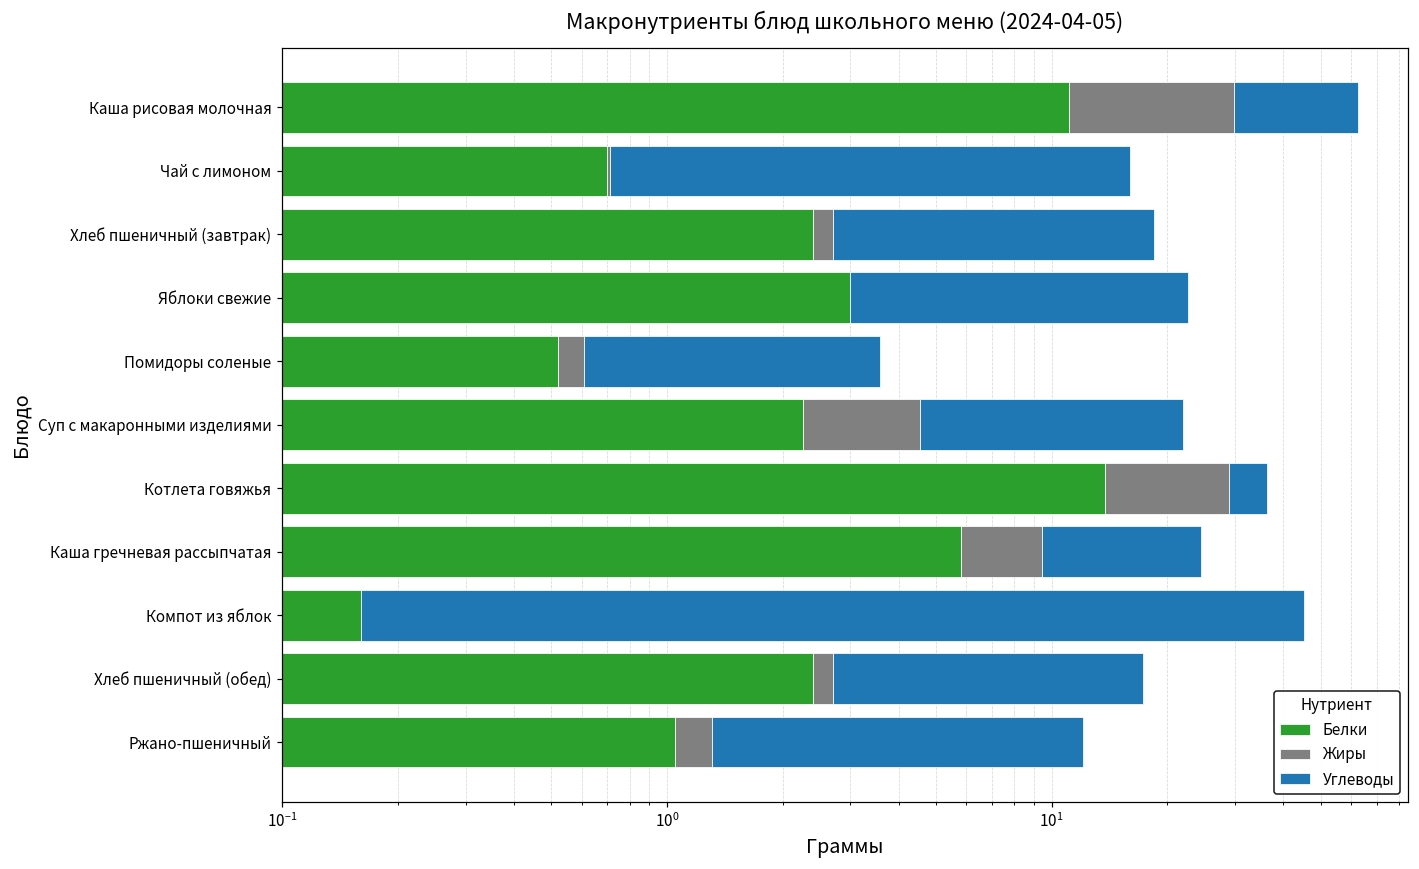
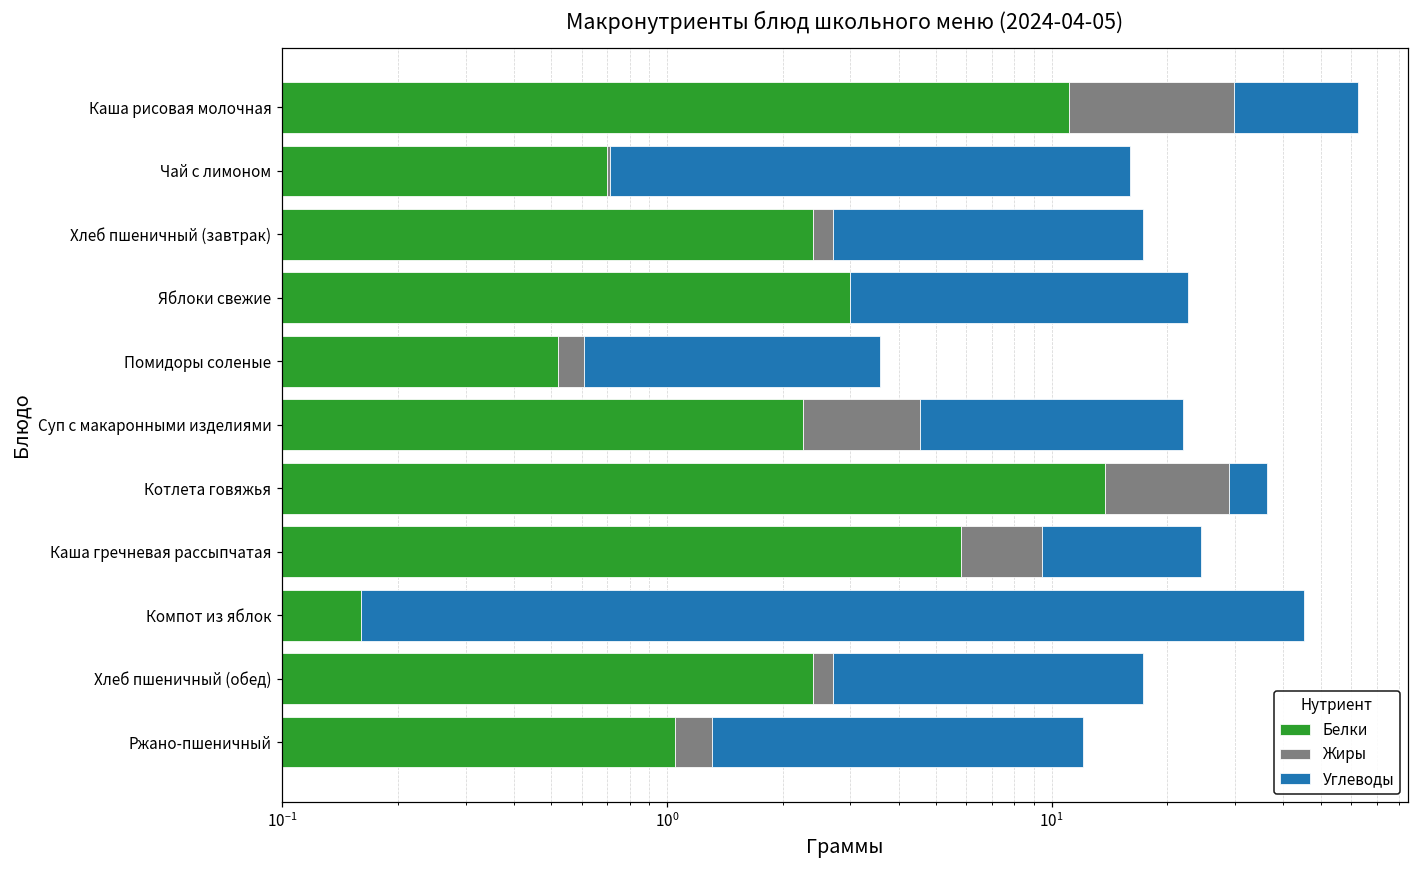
  {
    "Белки": {
      "Каша рисовая молочная": 11.1,
      "Чай с лимоном": 0.7,
      "Хлеб пшеничный (завтрак)": 2.4,
      "Яблоки свежие": 3.0,
      "Помидоры соленые": 0.52,
      "Суп с макаронными изделиями": 2.3,
      "Котлета говяжья": 13.8,
      "Каша гречневая рассыпчатая": 5.8,
      "Компот из яблок": 0.16,
      "Хлеб пшеничный (обед)": 2.4,
      "Ржано-пшеничный": 1.05
    },
    "Жиры": {
      "Каша рисовая молочная": 19,
      "Чай с лимоном": 0.0100,
      "Хлеб пшеничный (завтрак)": 0.3,
      "Яблоки свежие": 0.0,
      "Помидоры соленые": 0.090,
      "Суп с макаронными изделиями": 2.3,
      "Котлета говяжья": 15.1,
      "Каша гречневая рассыпчатая": 3.6,
      "Компот из яблок": 0.0,
      "Хлеб пшеничный (обед)": 0.3,
      "Ржано-пшеничный": 0.26
    },
    "Углеводы": {
      "Каша рисовая молочная": 33,
      "Чай с лимоном": 15,
-     "Хлеб пшеничный (завтрак)": 16,
+     "Хлеб пшеничный (завтрак)": 14.6,
      "Яблоки свежие": 20,
      "Помидоры соленые": 3.0,
      "Суп с макаронными изделиями": 17,
      "Котлета говяжья": 7.4,
      "Каша гречневая рассыпчатая": 15.0,
      "Компот из яблок": 45,
      "Хлеб пшеничный (обед)": 14.6,
      "Ржано-пшеничный": 10.7
    }
  }
